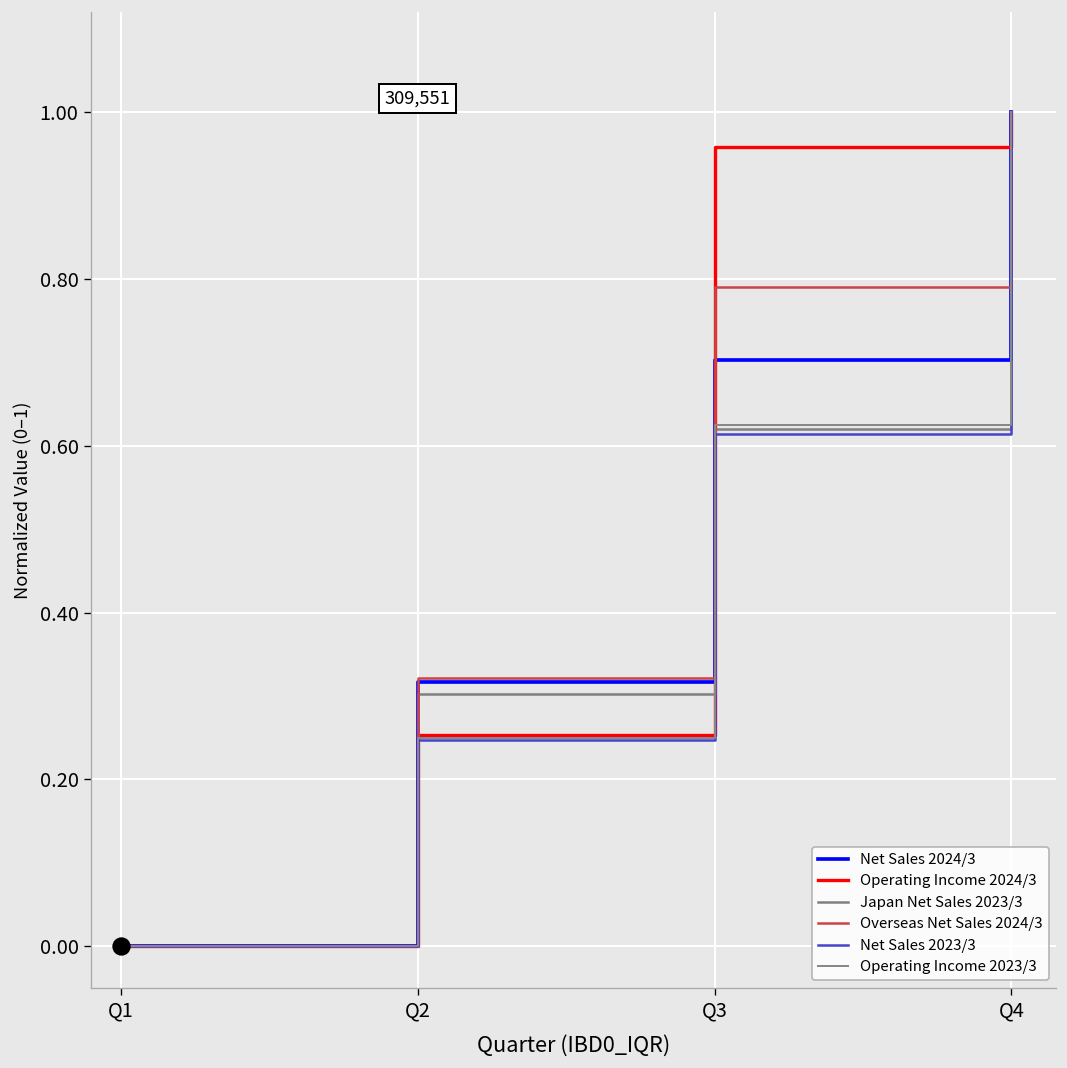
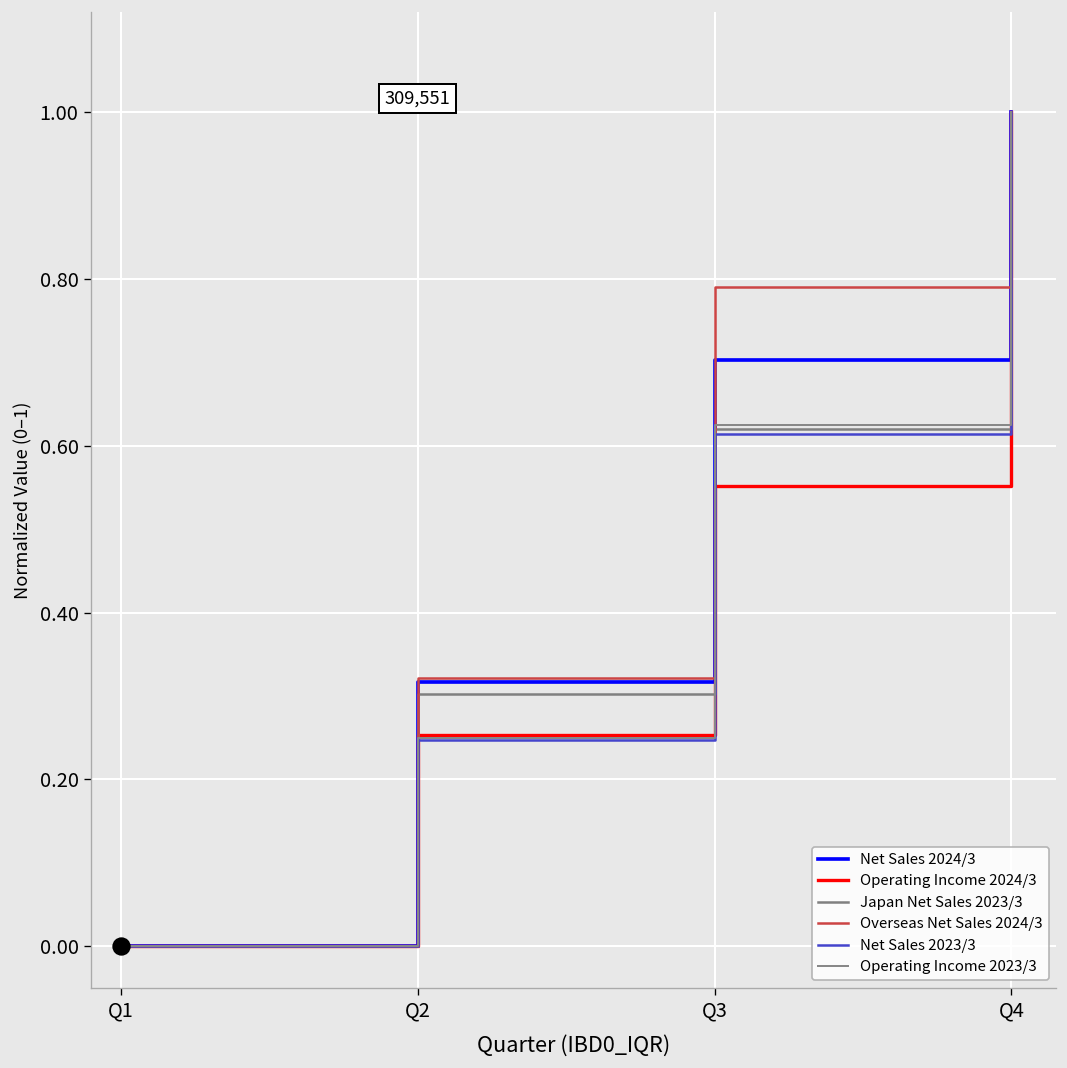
  {
    "Net Sales 2024/3": {
      "Q2": 0.32,
      "Q3": 0.70
    },
    "Operating Income 2024/3": {
-     "Q3": 0.96
+     "Q3": 0.55
    },
    "Overseas Net Sales 2024/3": {
      "Q2": 0.32,
      "Q3": 0.79
    },
    "Net Sales 2023/3": {
      "Q3": 0.61
    }
  }
